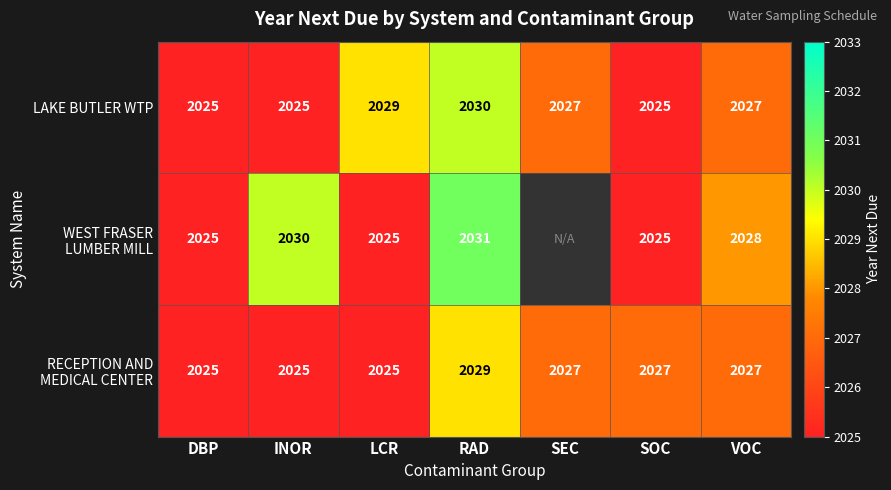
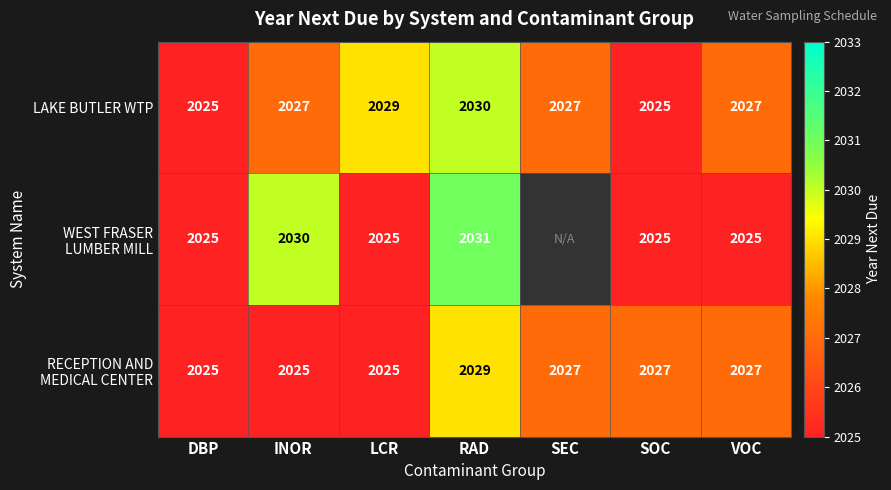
  {
    "LAKE BUTLER WTP": {
      "DBP": 2025,
-     "INOR": 2025,
+     "INOR": 2027,
      "LCR": 2029,
      "RAD": 2030,
      "SEC": 2027,
      "SOC": 2025,
      "VOC": 2027
    },
    "WEST FRASER LUMBER MILL": {
      "DBP": 2025,
      "INOR": 2030,
      "LCR": 2025,
      "RAD": 2031,
      "SOC": 2025,
-     "VOC": 2028
+     "VOC": 2025
    },
    "RECEPTION AND MEDICAL CENTER": {
      "DBP": 2025,
      "INOR": 2025,
      "LCR": 2025,
      "RAD": 2029,
      "SEC": 2027,
      "SOC": 2027,
      "VOC": 2027
    }
  }
